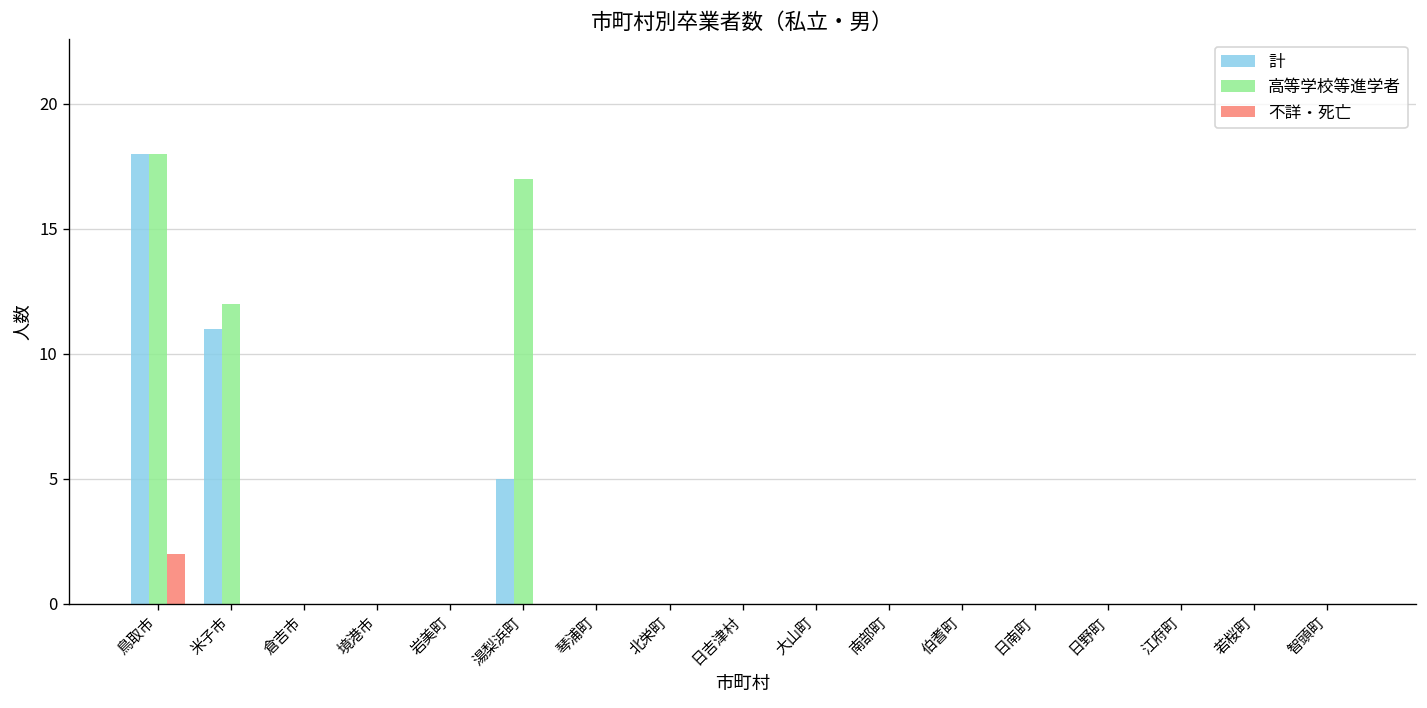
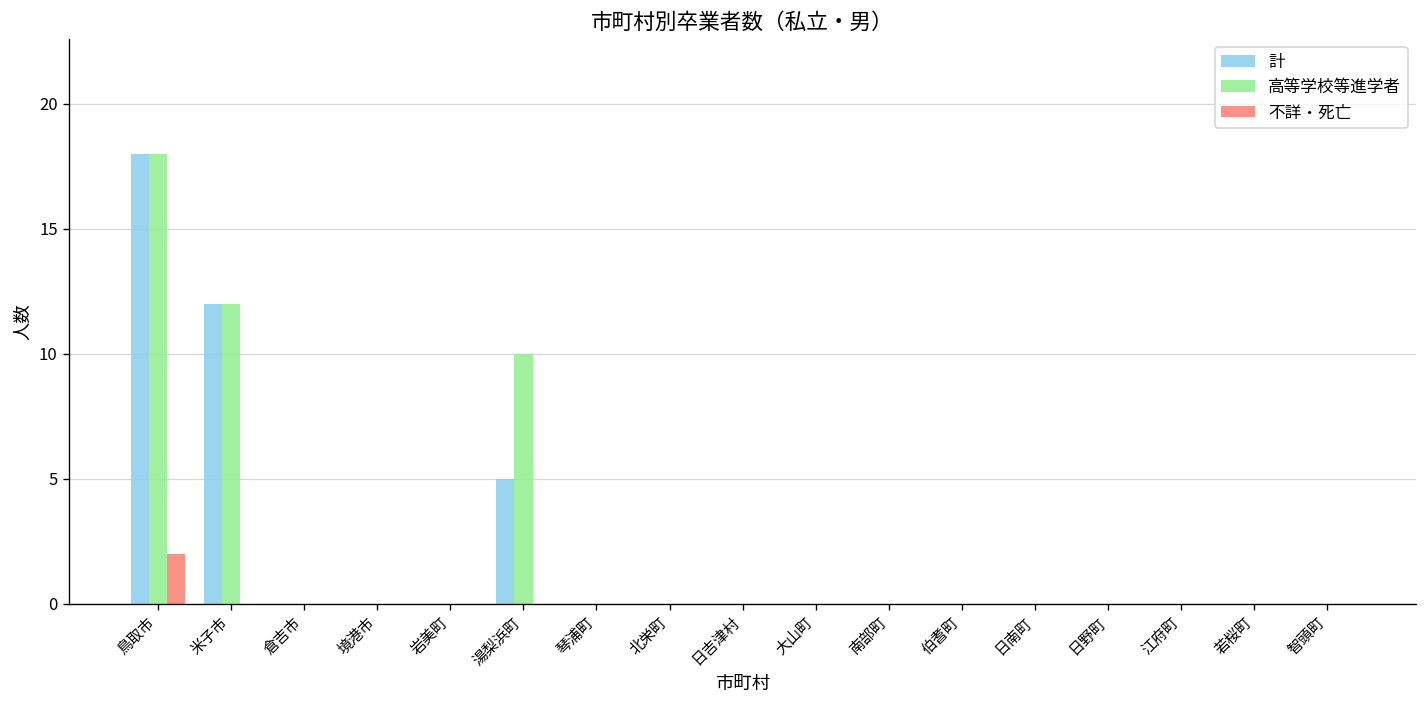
  {
    "計": {
      "鳥取市": 18,
-     "米子市": 11,
+     "米子市": 12,
      "倉吉市": 0,
      "境港市": 0,
      "岩美町": 0,
      "湯梨浜町": 5,
      "琴浦町": 0,
      "北栄町": 0,
      "日吉津村": 0,
      "大山町": 0,
      "南部町": 0,
      "伯耆町": 0,
      "日南町": 0,
      "日野町": 0,
      "江府町": 0,
      "若桜町": 0,
      "智頭町": 0
    },
    "高等学校等進学者": {
      "鳥取市": 18,
      "米子市": 12,
      "倉吉市": 0,
      "境港市": 0,
      "岩美町": 0,
-     "湯梨浜町": 17,
+     "湯梨浜町": 10,
      "琴浦町": 0,
      "北栄町": 0,
      "日吉津村": 0,
      "大山町": 0,
      "南部町": 0,
      "伯耆町": 0,
      "日南町": 0,
      "日野町": 0,
      "江府町": 0,
      "若桜町": 0,
      "智頭町": 0
    },
    "不詳・死亡": {
      "鳥取市": 2,
      "米子市": 0,
      "倉吉市": 0,
      "境港市": 0,
      "岩美町": 0,
      "湯梨浜町": 0,
      "琴浦町": 0,
      "北栄町": 0,
      "日吉津村": 0,
      "大山町": 0,
      "南部町": 0,
      "伯耆町": 0,
      "日南町": 0,
      "日野町": 0,
      "江府町": 0,
      "若桜町": 0,
      "智頭町": 0
    }
  }
